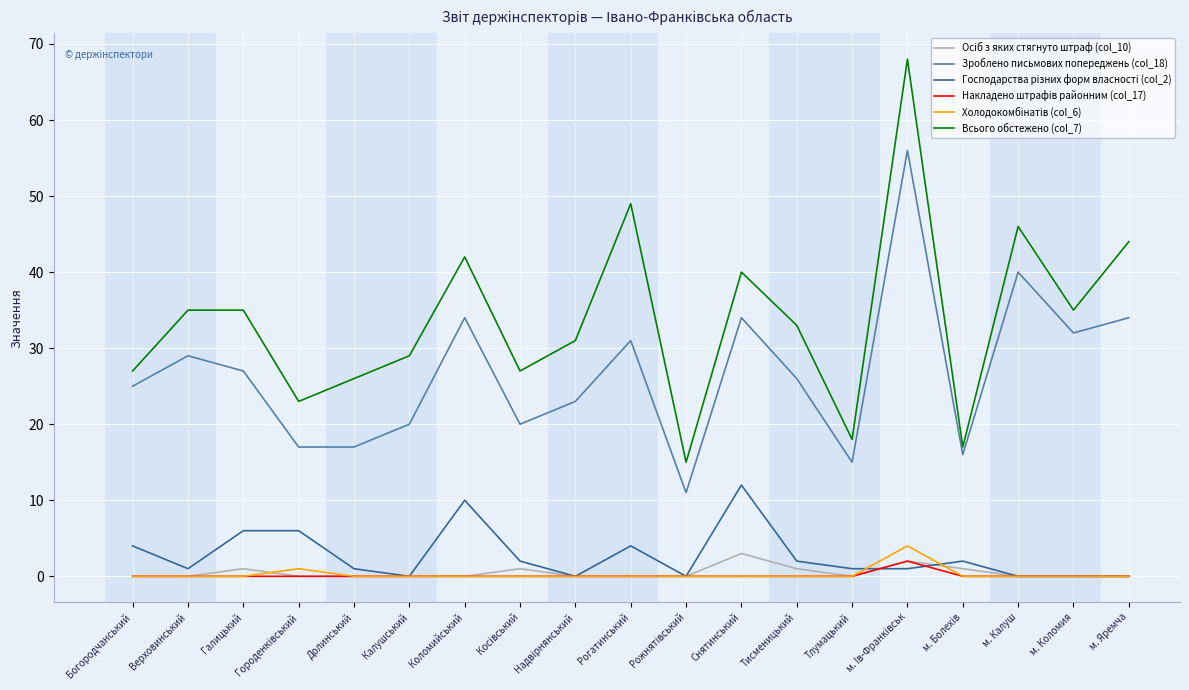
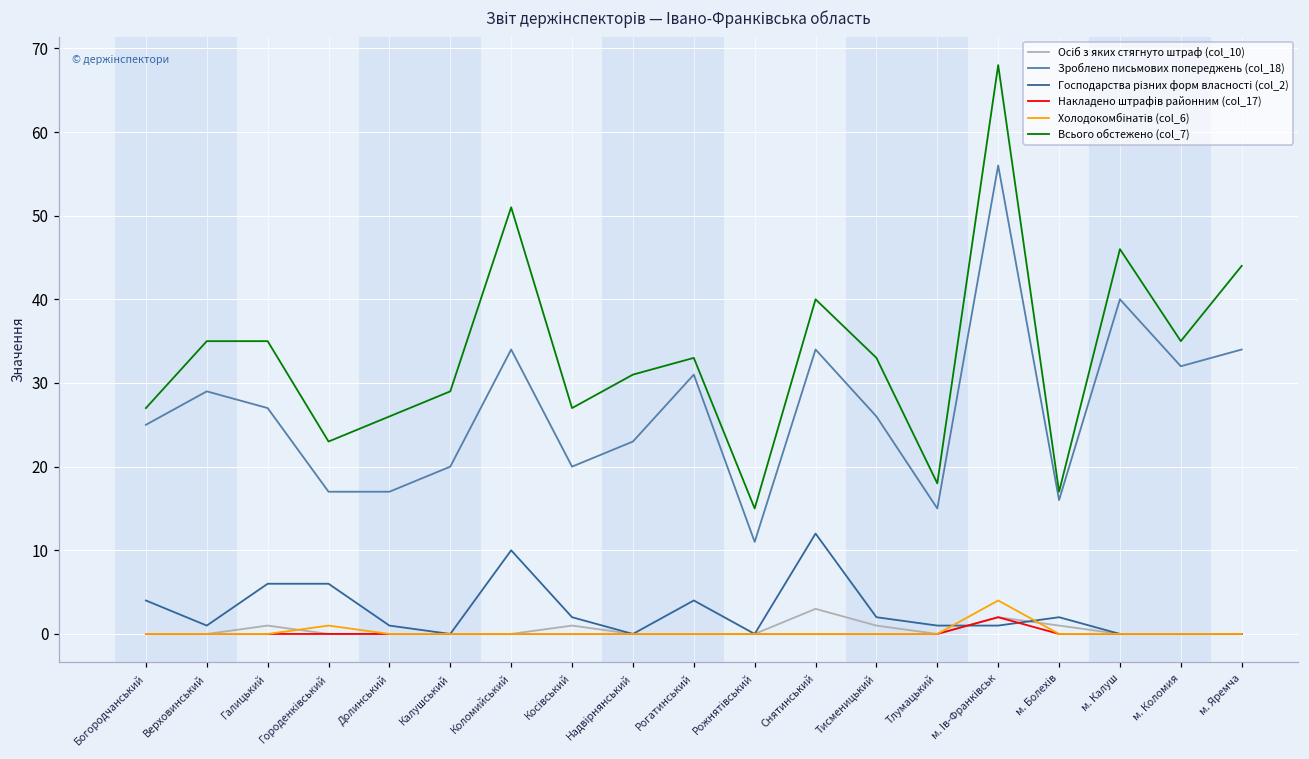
  {
    "Осіб з яких стягнуто штраф (col_10)": {
      "Галицький": 1,
      "Косівський": 1,
      "Снятинський": 3,
      "Тисменицький": 1,
      "м. Болехів": 1
    },
    "Холодокомбінатів (col_6)": {
      "Городенківський": 1,
      "м. Ів-Франківськ": 4
    },
    "Всього обстежено (col_7)": {
      "Богородчанський": 27,
      "Верховинський": 35,
      "Галицький": 35,
      "Городенківський": 23,
      "Долинський": 26,
      "Калушський": 29,
-     "Коломийський": 42,
+     "Коломийський": 51,
      "Косівський": 27,
      "Надвірнянський": 31,
-     "Рогатинський": 49,
+     "Рогатинський": 33,
      "Рожнятівський": 15,
      "Снятинський": 40,
      "Тисменицький": 33,
      "Тлумацький": 18,
      "м. Ів-Франківськ": 68,
      "м. Болехів": 17,
      "м. Калуш": 46,
      "м. Коломия": 35,
      "м. Яремча": 44
    }
  }
